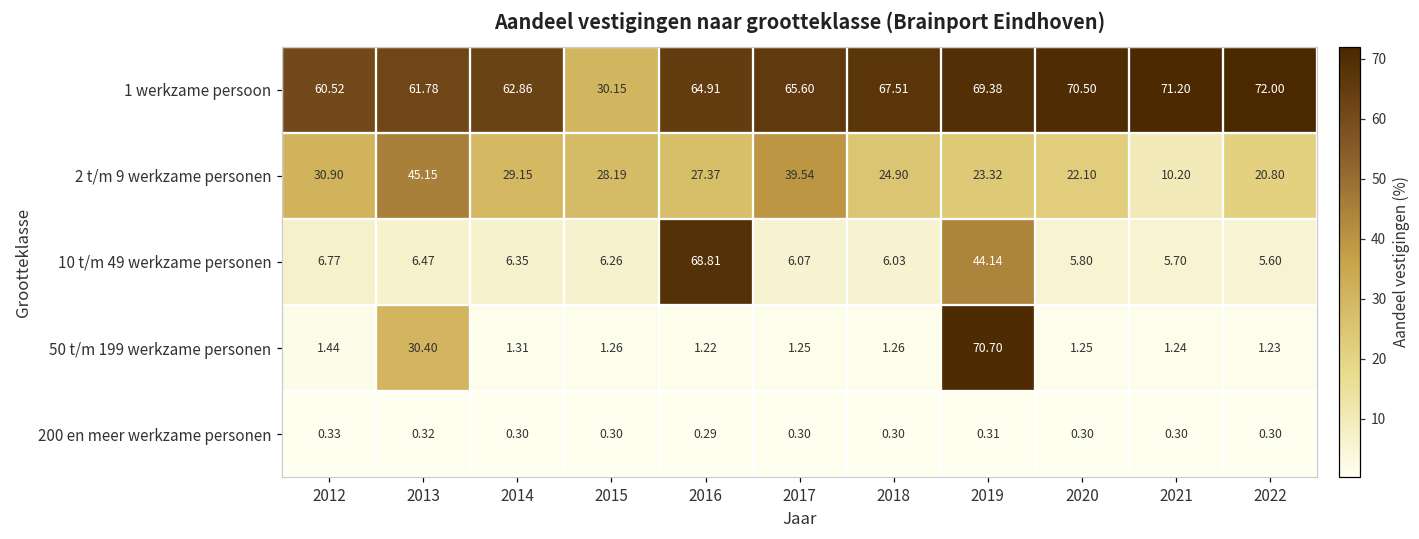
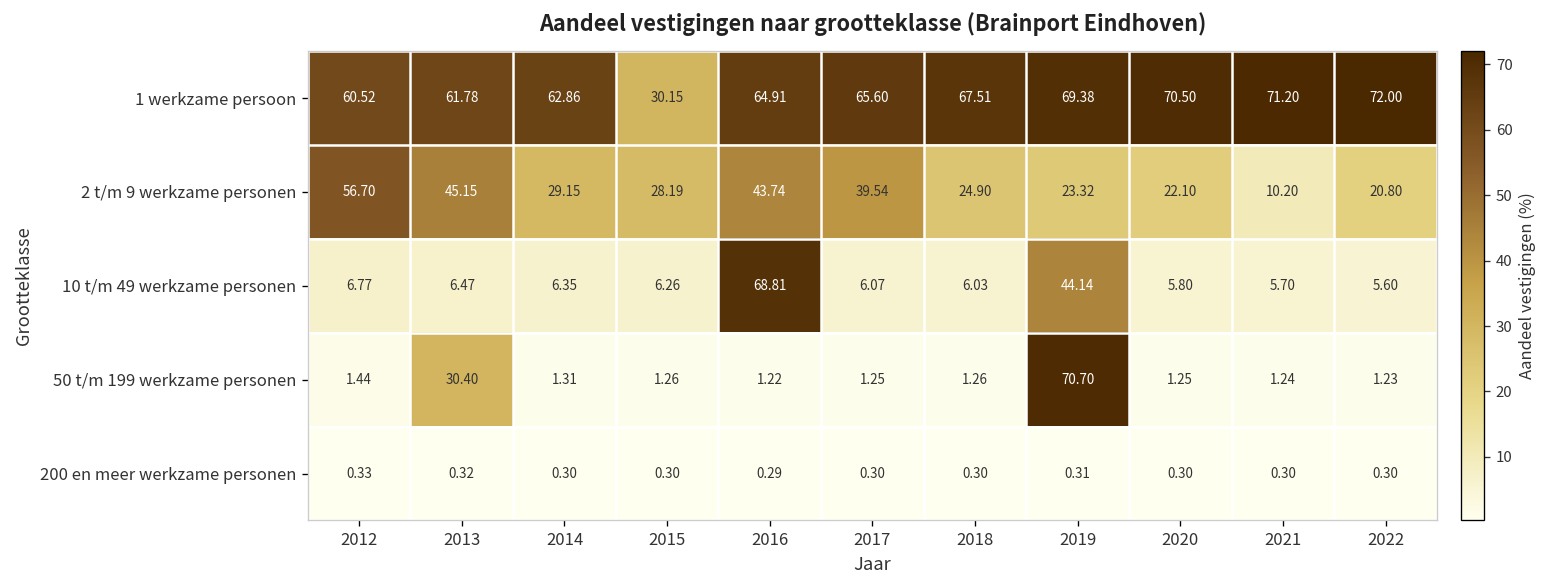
  {
    "1 werkzame persoon": {
      "2012": 60.52,
      "2013": 61.78,
      "2014": 62.86,
      "2015": 30.15,
      "2016": 64.91,
      "2017": 65.60,
      "2018": 67.51,
      "2019": 69.38,
      "2020": 70.50,
      "2021": 71.20,
      "2022": 72.00
    },
    "2 t/m 9 werkzame personen": {
-     "2012": 30.90,
+     "2012": 56.70,
      "2013": 45.15,
      "2014": 29.15,
      "2015": 28.19,
-     "2016": 27.37,
+     "2016": 43.74,
      "2017": 39.54,
      "2018": 24.90,
      "2019": 23.32,
      "2020": 22.10,
      "2021": 10.20,
      "2022": 20.80
    },
    "10 t/m 49 werkzame personen": {
      "2012": 6.77,
      "2013": 6.47,
      "2014": 6.35,
      "2015": 6.26,
      "2016": 68.81,
      "2017": 6.07,
      "2018": 6.03,
      "2019": 44.14,
      "2020": 5.80,
      "2021": 5.70,
      "2022": 5.60
    },
    "50 t/m 199 werkzame personen": {
      "2012": 1.44,
      "2013": 30.40,
      "2014": 1.31,
      "2015": 1.26,
      "2016": 1.22,
      "2017": 1.25,
      "2018": 1.26,
      "2019": 70.70,
      "2020": 1.25,
      "2021": 1.24,
      "2022": 1.23
    },
    "200 en meer werkzame personen": {
      "2012": 0.33,
      "2013": 0.32,
      "2014": 0.30,
      "2015": 0.30,
      "2016": 0.29,
      "2017": 0.30,
      "2018": 0.30,
      "2019": 0.31,
      "2020": 0.30,
      "2021": 0.30,
      "2022": 0.30
    }
  }
